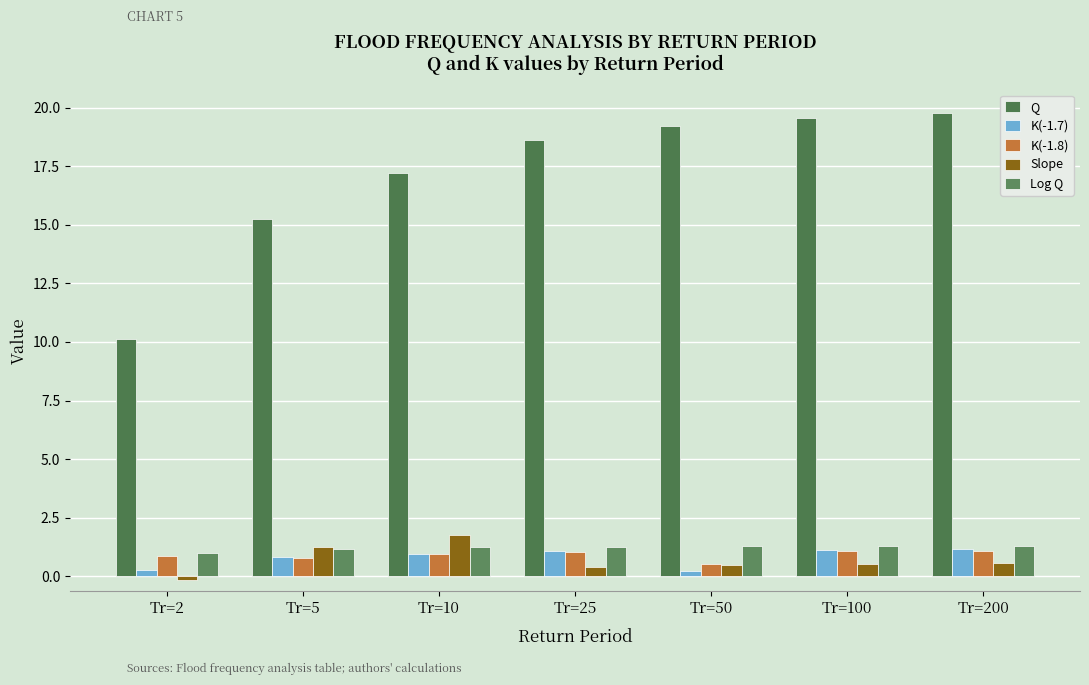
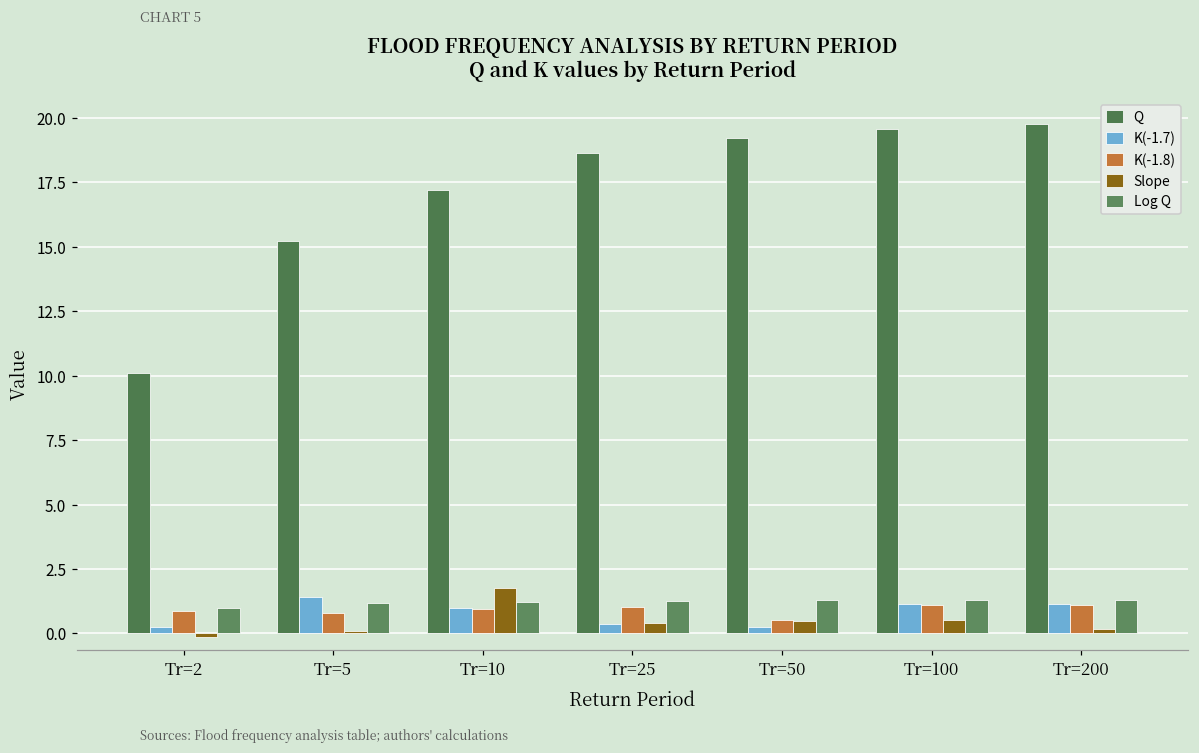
  {
    "K(-1.7)": {
      "Tr=2": 0.3,
-     "Tr=5": 0.8,
+     "Tr=5": 1.4,
      "Tr=10": 1.0,
-     "Tr=25": 1.1,
+     "Tr=25": 0.4,
      "Tr=50": 0.2,
      "Tr=100": 1.1,
      "Tr=200": 1.2
    },
    "K(-1.8)": {
      "Tr=2": 0.9,
      "Tr=5": 0.8,
      "Tr=10": 0.9,
      "Tr=25": 1.0,
      "Tr=50": 0.5,
      "Tr=100": 1.1,
      "Tr=200": 1.1
    },
    "Slope": {
      "Tr=2": -0.1,
-     "Tr=5": 1.3,
+     "Tr=5": 0.1,
      "Tr=10": 1.8,
      "Tr=25": 0.4,
      "Tr=50": 0.5,
      "Tr=100": 0.5,
-     "Tr=200": 0.6
+     "Tr=200": 0.2
    }
  }
